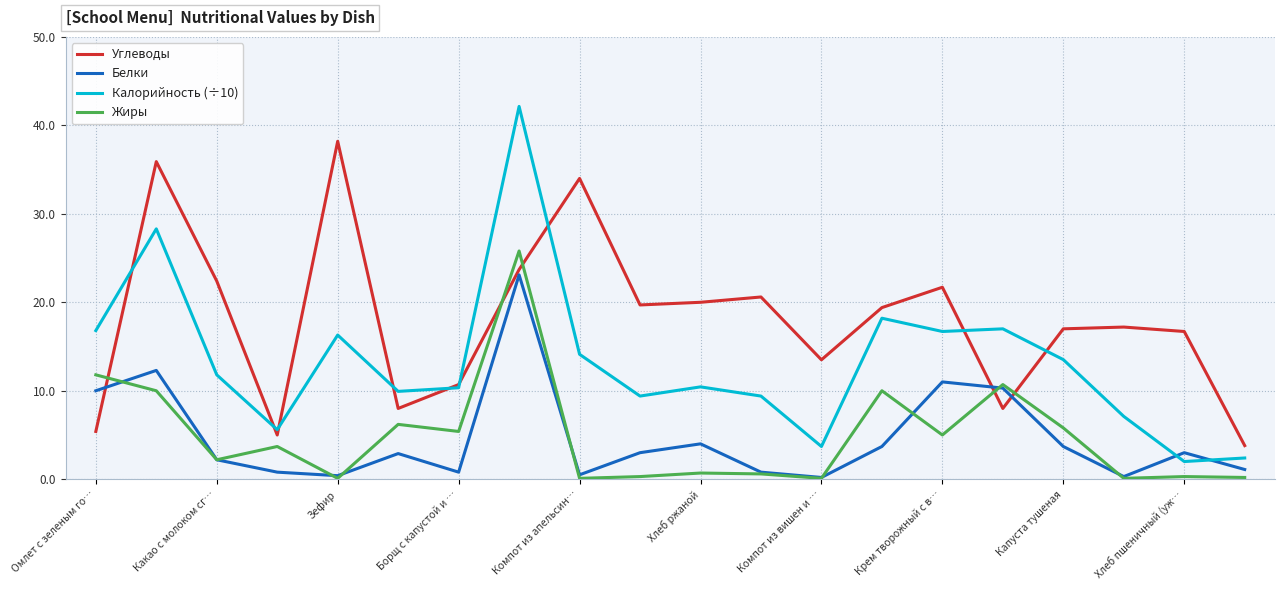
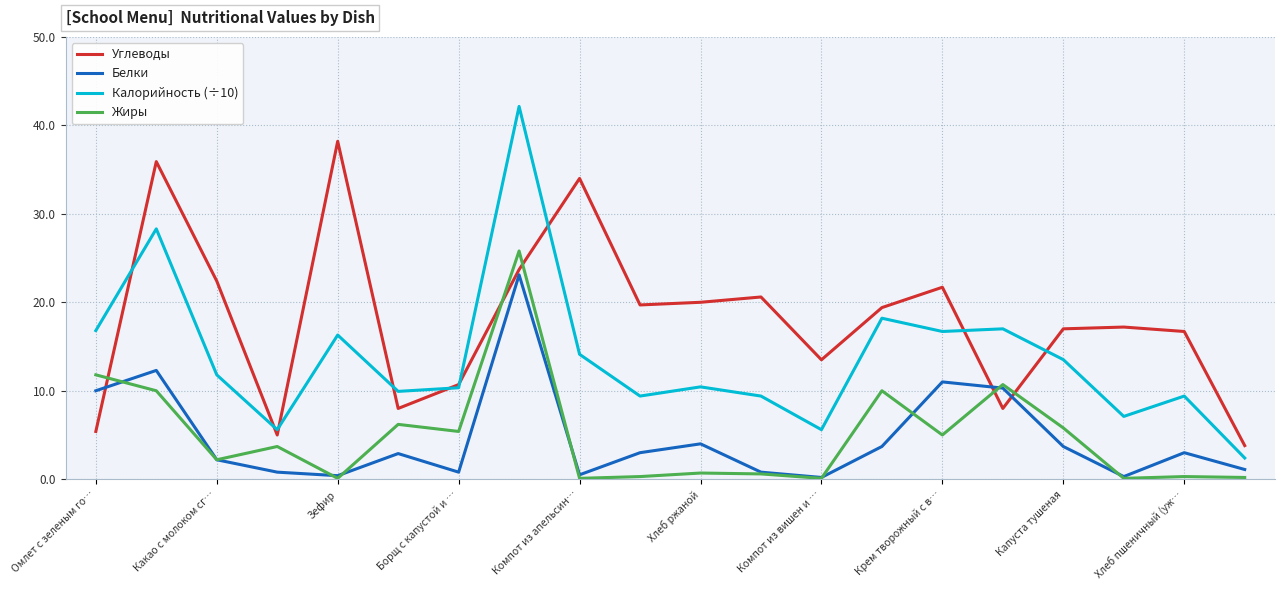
  {
    "Углеводы": {
      "Омлет с зеленым го…": 5,
      "Какао с молоком сг…": 22,
      "Зефир": 38,
      "Борщ с капустой и …": 11,
      "Компот из апельсин…": 34,
      "Хлеб ржаной": 20,
      "Компот из вишен и …": 14,
      "Крем творожный с в…": 22,
      "Капуста тушеная": 17,
      "Хлеб пшеничный (уж…": 17
    },
    "Белки": {
      "Омлет с зеленым го…": 10,
      "Зефир": 0,
      "Борщ с капустой и …": 1,
      "Компот из апельсин…": 1,
      "Хлеб ржаной": 4,
      "Крем творожный с в…": 11,
      "Капуста тушеная": 4,
      "Хлеб пшеничный (уж…": 3
    },
    "Калорийность (÷10)": {
      "Омлет с зеленым го…": 17,
      "Какао с молоком сг…": 12,
      "Зефир": 16,
      "Борщ с капустой и …": 10,
      "Компот из апельсин…": 14,
      "Хлеб ржаной": 10,
-     "Компот из вишен и …": 4,
+     "Компот из вишен и …": 6,
      "Крем творожный с в…": 17,
      "Капуста тушеная": 14,
-     "Хлеб пшеничный (уж…": 2
+     "Хлеб пшеничный (уж…": 9
    },
    "Жиры": {
      "Омлет с зеленым го…": 12,
      "Зефир": 0,
      "Борщ с капустой и …": 5,
      "Компот из апельсин…": 0,
      "Хлеб ржаной": 1,
      "Крем творожный с в…": 5,
      "Капуста тушеная": 6,
      "Хлеб пшеничный (уж…": 0
    }
  }
